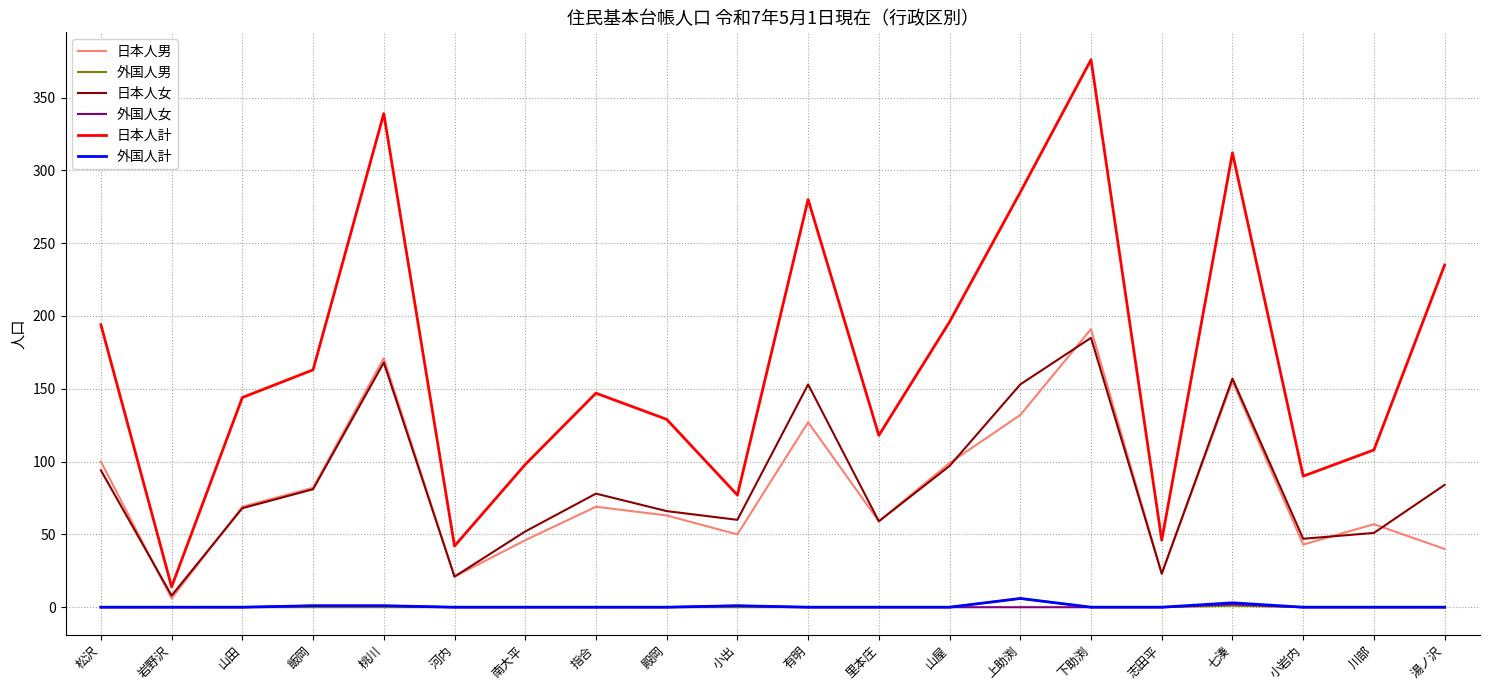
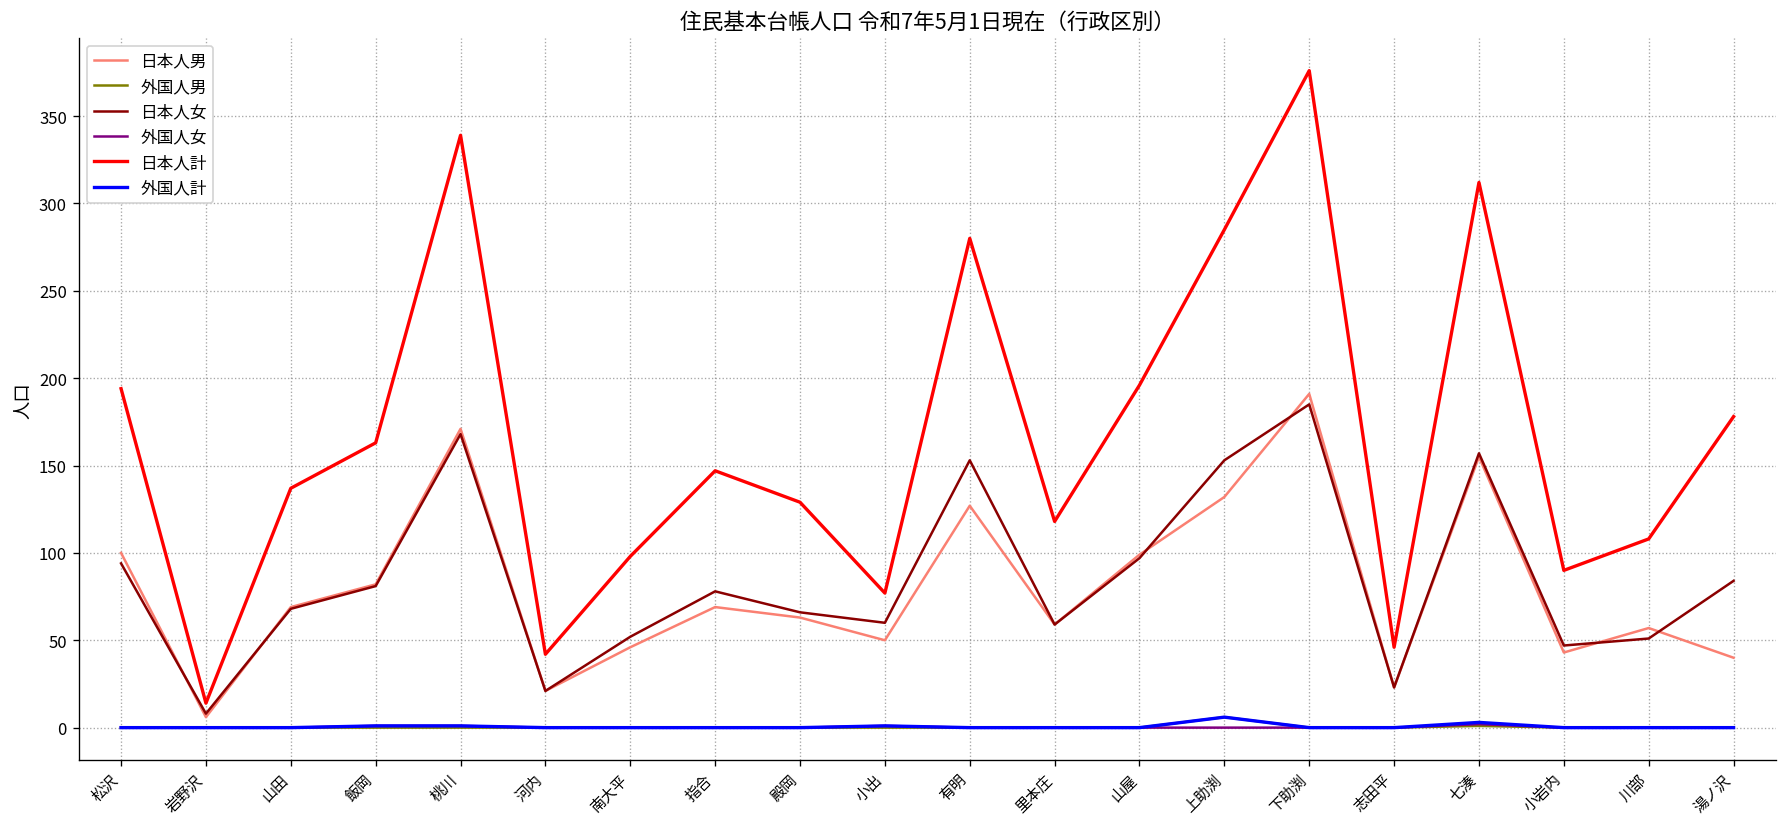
  {
    "日本人男": {
      "松沢": 100,
      "岩野沢": 6,
      "桃川": 171,
      "南大平": 46,
      "指合": 69,
      "殿岡": 63,
      "小出": 50,
      "有明": 127,
      "山屋": 99,
      "上助渕": 132,
      "下助渕": 191,
      "七湊": 155,
      "小岩内": 43,
      "川部": 57,
      "湯ノ沢": 40
    },
    "日本人女": {
      "松沢": 94,
      "岩野沢": 8,
      "桃川": 168,
      "南大平": 52,
      "指合": 78,
      "殿岡": 66,
      "小出": 60,
      "有明": 153,
      "山屋": 97,
      "上助渕": 153,
      "下助渕": 185,
      "七湊": 157,
      "小岩内": 47,
      "川部": 51,
      "湯ノ沢": 84
    },
    "外国人女": {
      "上助渕": 0
    },
    "日本人計": {
      "松沢": 194,
      "岩野沢": 14,
-     "山田": 144,
+     "山田": 137,
      "飯岡": 163,
      "桃川": 339,
      "河内": 42,
      "南大平": 98,
      "指合": 147,
      "殿岡": 129,
      "小出": 77,
      "有明": 280,
      "里本庄": 118,
      "山屋": 196,
      "上助渕": 285,
      "下助渕": 376,
      "志田平": 46,
      "七湊": 312,
      "小岩内": 90,
      "川部": 108,
-     "湯ノ沢": 235
+     "湯ノ沢": 178
    }
  }
